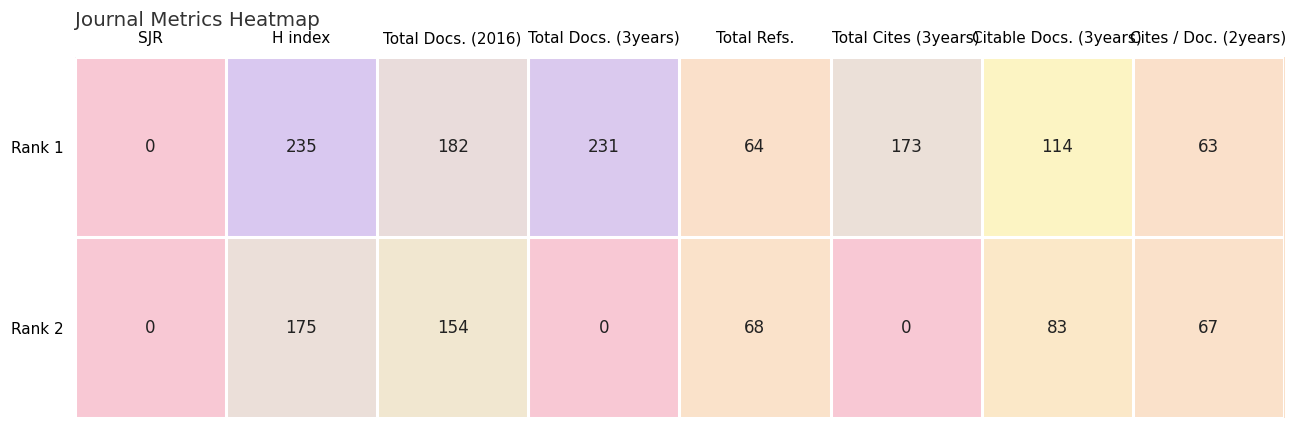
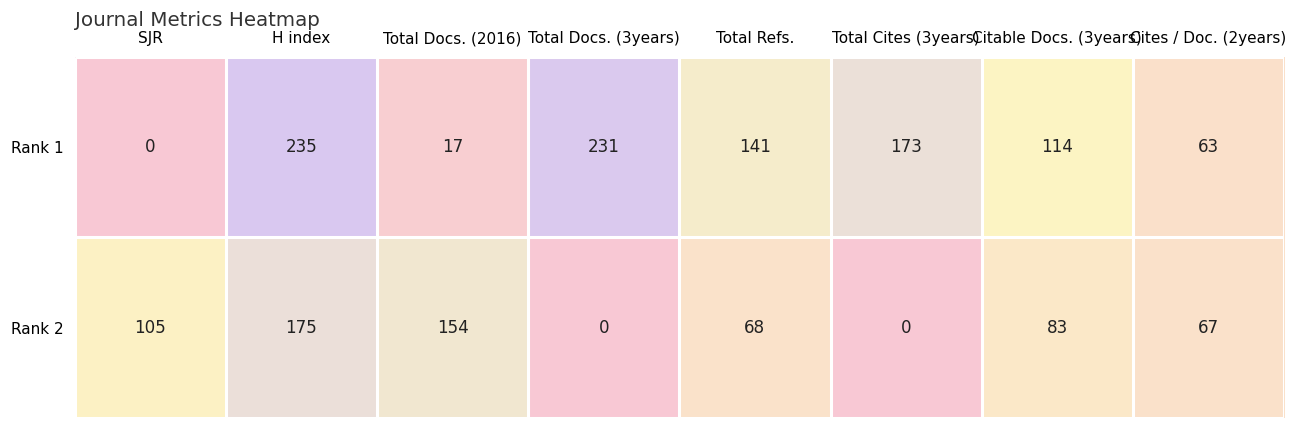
  {
    "Rank 1": {
      "SJR": 0,
      "H index": 235,
-     "Total Docs. (2016)": 182,
+     "Total Docs. (2016)": 17,
      "Total Docs. (3years)": 231,
-     "Total Refs.": 64,
+     "Total Refs.": 141,
      "Total Cites (3years)": 173,
      "Citable Docs. (3years)": 114,
      "Cites / Doc. (2years)": 63
    },
    "Rank 2": {
-     "SJR": 0,
+     "SJR": 105,
      "H index": 175,
      "Total Docs. (2016)": 154,
      "Total Docs. (3years)": 0,
      "Total Refs.": 68,
      "Total Cites (3years)": 0,
      "Citable Docs. (3years)": 83,
      "Cites / Doc. (2years)": 67
    }
  }
